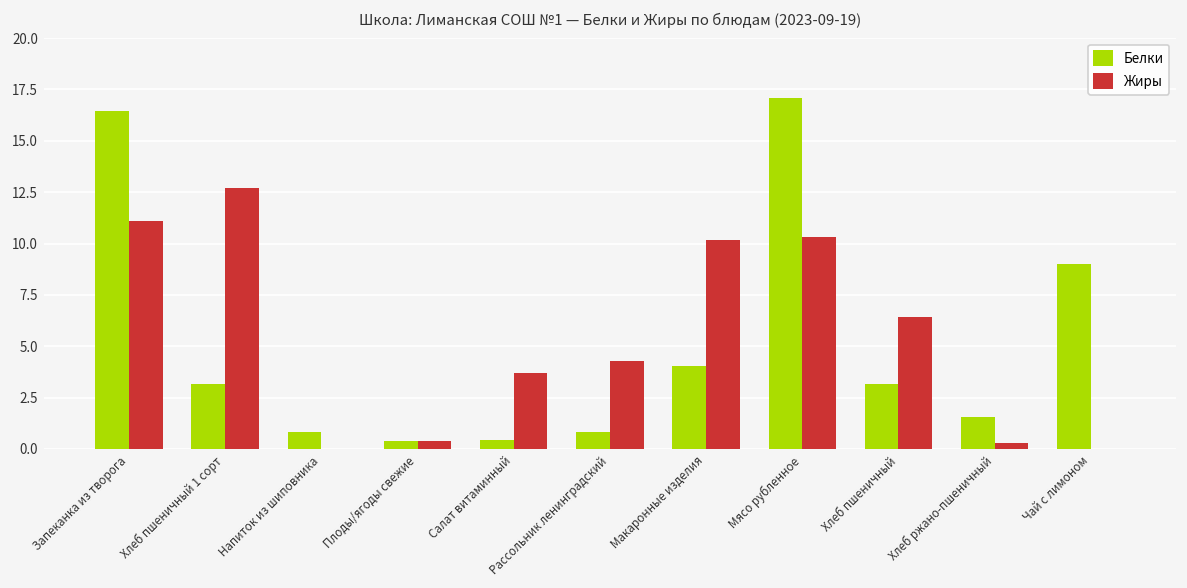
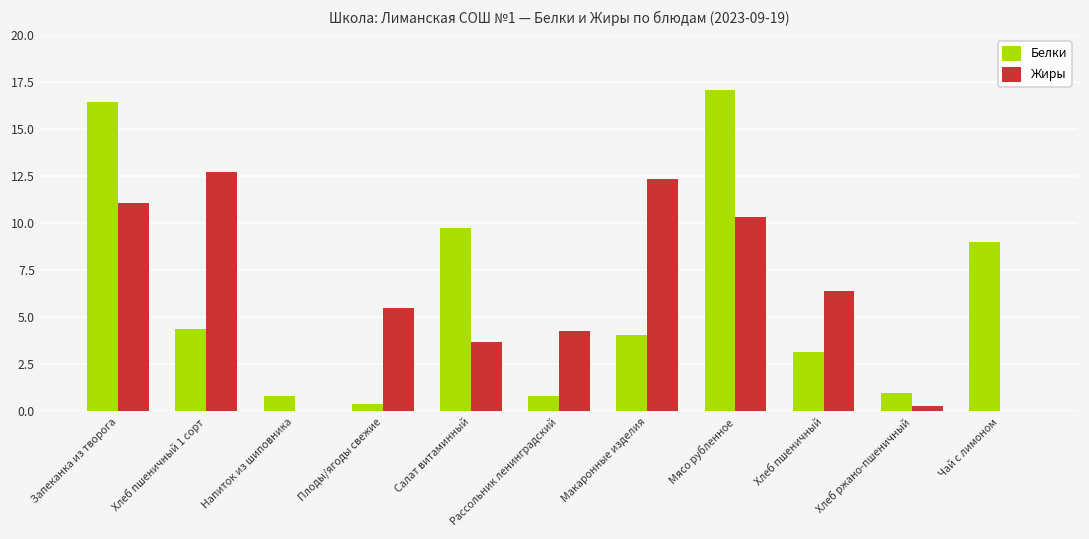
  {
    "Белки": {
      "Запеканка из творога": 16.4,
-     "Хлеб пшеничный 1 сорт": 3.2,
+     "Хлеб пшеничный 1 сорт": 4.4,
      "Напиток из шиповника": 0.8,
      "Плоды/ягоды свежие": 0.4,
-     "Салат витаминный": 0.4,
+     "Салат витаминный": 9.7,
      "Рассольник ленинградский": 0.8,
      "Макаронные изделия": 4.1,
      "Мясо рубленное": 17.1,
      "Хлеб пшеничный": 3.2,
-     "Хлеб ржано-пшеничный": 1.5,
+     "Хлеб ржано-пшеничный": 1.0,
      "Чай с лимоном": 9.0
    },
    "Жиры": {
      "Запеканка из творога": 11.1,
      "Хлеб пшеничный 1 сорт": 12.7,
      "Напиток из шиповника": 0.0,
-     "Плоды/ягоды свежие": 0.4,
+     "Плоды/ягоды свежие": 5.5,
      "Салат витаминный": 3.7,
      "Рассольник ленинградский": 4.3,
-     "Макаронные изделия": 10.2,
+     "Макаронные изделия": 12.3,
      "Мясо рубленное": 10.3,
      "Хлеб пшеничный": 6.4,
      "Хлеб ржано-пшеничный": 0.3,
      "Чай с лимоном": 0.0
    }
  }
